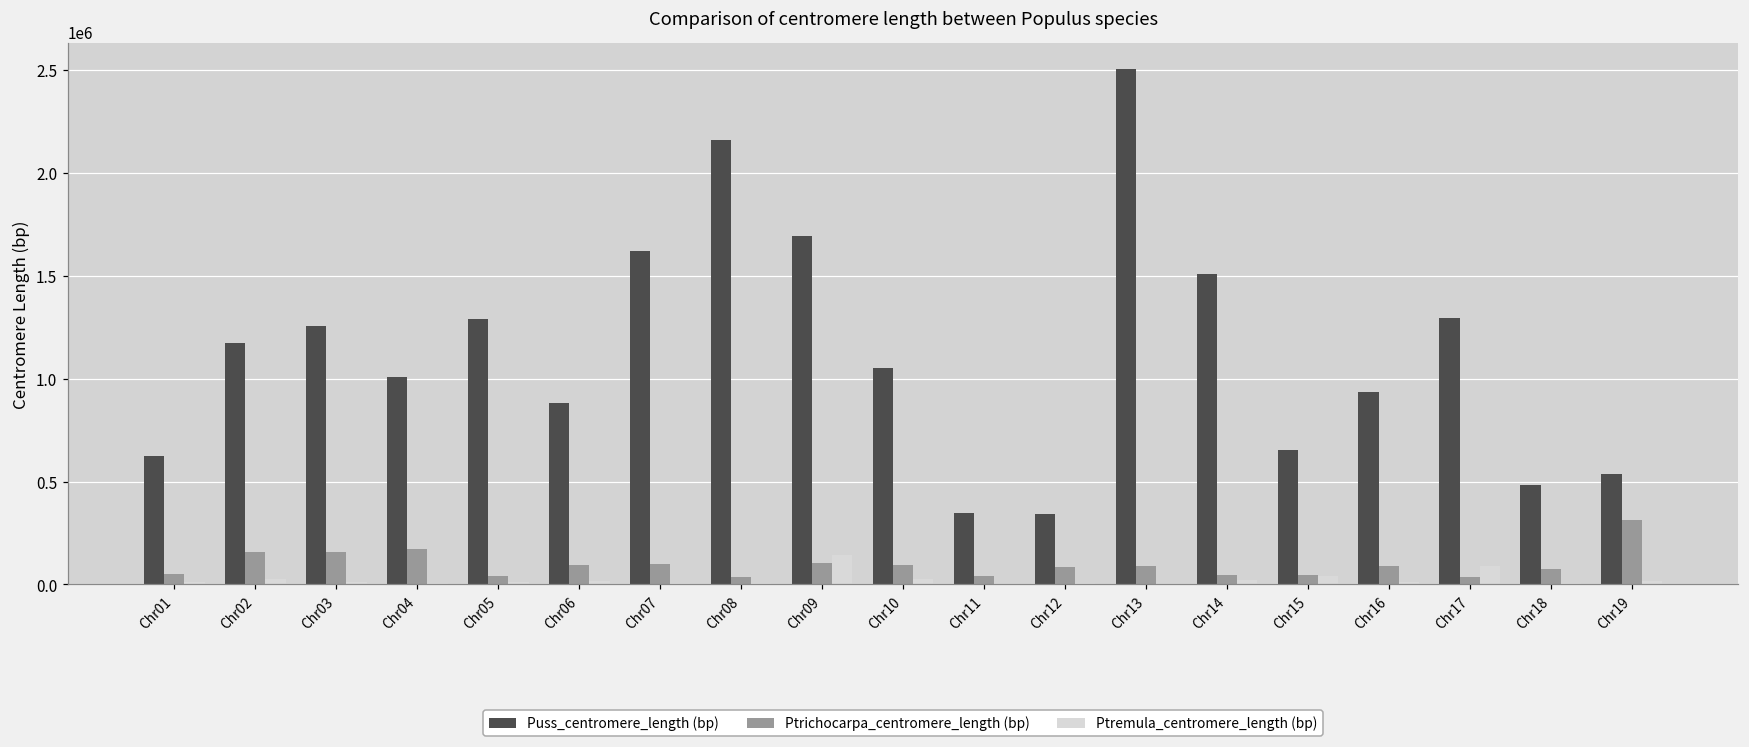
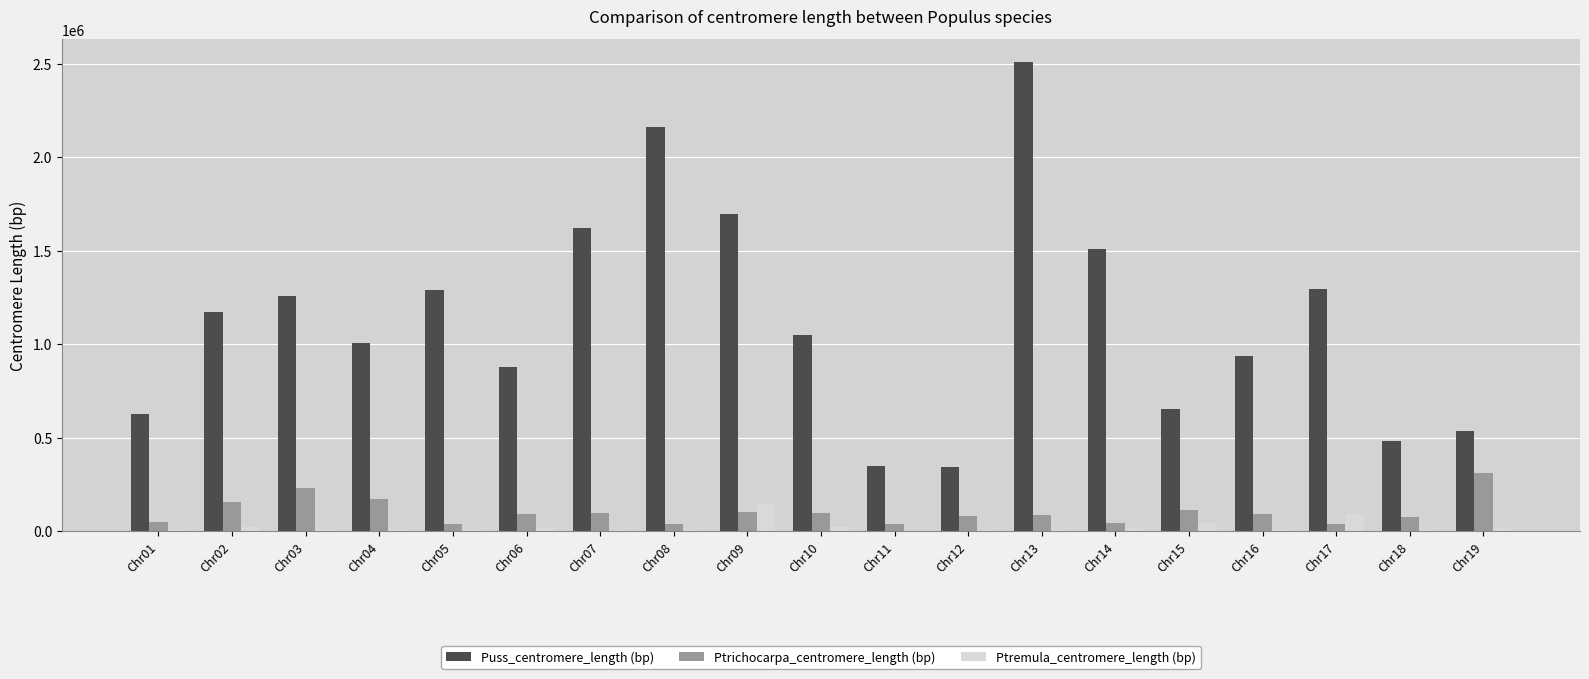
  {
    "Puss_centromere_length (bp)": {
      "Chr01": 630000,
      "Chr02": 1170000,
      "Chr03": 1260000,
      "Chr04": 1010000,
      "Chr05": 1290000,
      "Chr06": 880000,
      "Chr07": 1620000,
      "Chr08": 2160000,
      "Chr09": 1690000,
      "Chr10": 1050000,
      "Chr11": 350000,
      "Chr12": 340000,
      "Chr13": 2510000,
      "Chr14": 1510000,
      "Chr15": 650000,
      "Chr16": 940000,
      "Chr17": 1300000,
      "Chr18": 480000,
      "Chr19": 540000
    },
    "Ptrichocarpa_centromere_length (bp)": {
      "Chr01": 50000,
      "Chr02": 160000,
-     "Chr03": 160000,
+     "Chr03": 230000,
      "Chr04": 170000,
      "Chr05": 40000,
      "Chr06": 90000,
      "Chr07": 100000,
      "Chr08": 40000,
      "Chr09": 100000,
      "Chr10": 100000,
      "Chr11": 40000,
      "Chr12": 80000,
      "Chr13": 90000,
      "Chr14": 40000,
-     "Chr15": 50000,
+     "Chr15": 110000,
      "Chr16": 90000,
      "Chr17": 40000,
      "Chr18": 70000,
      "Chr19": 310000
    },
    "Ptremula_centromere_length (bp)": {
      "Chr02": 20000,
      "Chr05": 10000,
      "Chr06": 20000,
      "Chr09": 140000,
      "Chr10": 30000,
      "Chr14": 20000,
      "Chr15": 40000,
      "Chr17": 90000,
      "Chr19": 20000
    }
  }
